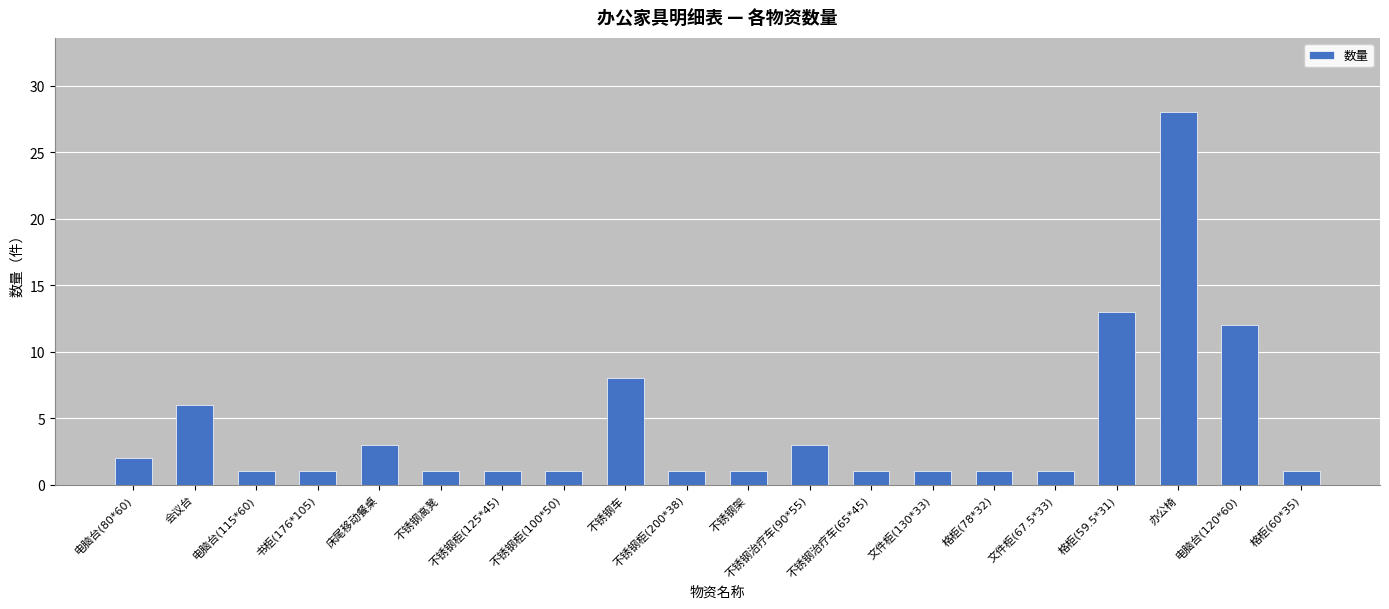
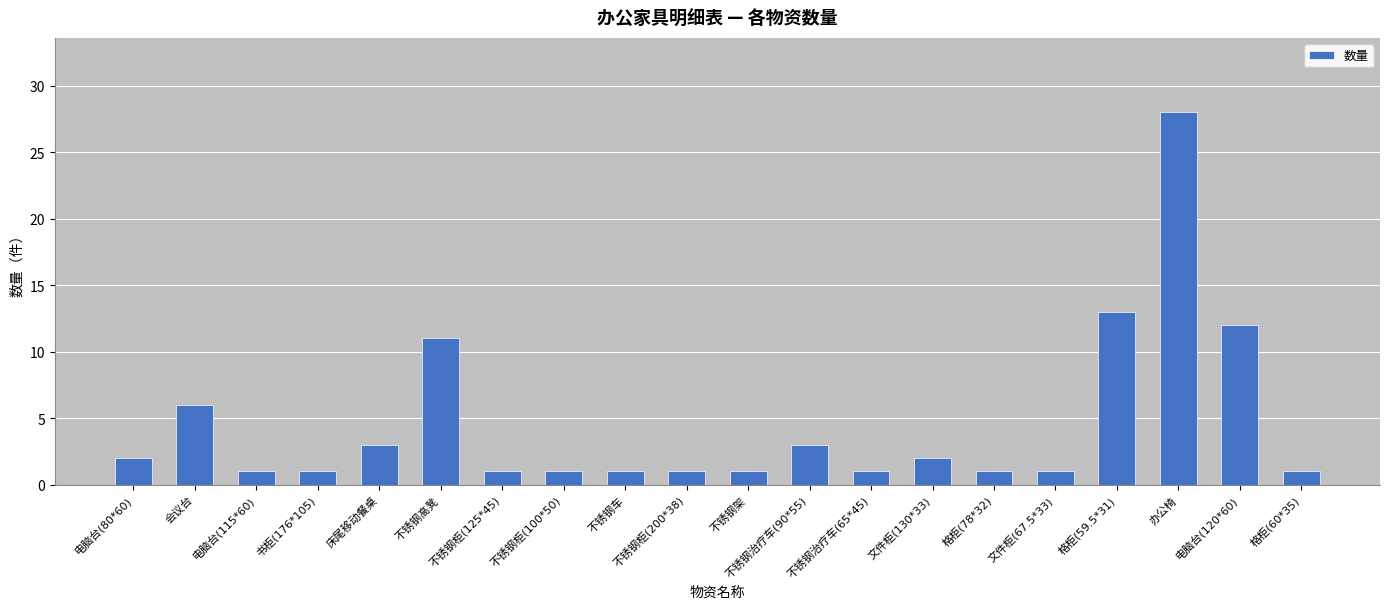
  {
    "电脑台(80*60)": 2,
    "会议台": 6,
    "电脑台(115*60)": 1,
    "书柜(176*105)": 1,
    "床尾移动餐桌": 3,
-   "不锈钢高凳": 1,
+   "不锈钢高凳": 11,
    "不锈钢柜(125*45)": 1,
    "不锈钢柜(100*50)": 1,
-   "不锈钢车": 8,
+   "不锈钢车": 1,
    "不锈钢柜(200*38)": 1,
    "不锈钢架": 1,
    "不锈钢治疗车(90*55)": 3,
    "不锈钢治疗车(65*45)": 1,
-   "文件柜(130*33)": 1,
+   "文件柜(130*33)": 2,
    "格柜(78*32)": 1,
    "文件柜(67.5*33)": 1,
    "格柜(59.5*31)": 13,
    "办公椅": 28,
    "电脑台(120*60)": 12,
    "格柜(60*35)": 1
  }
